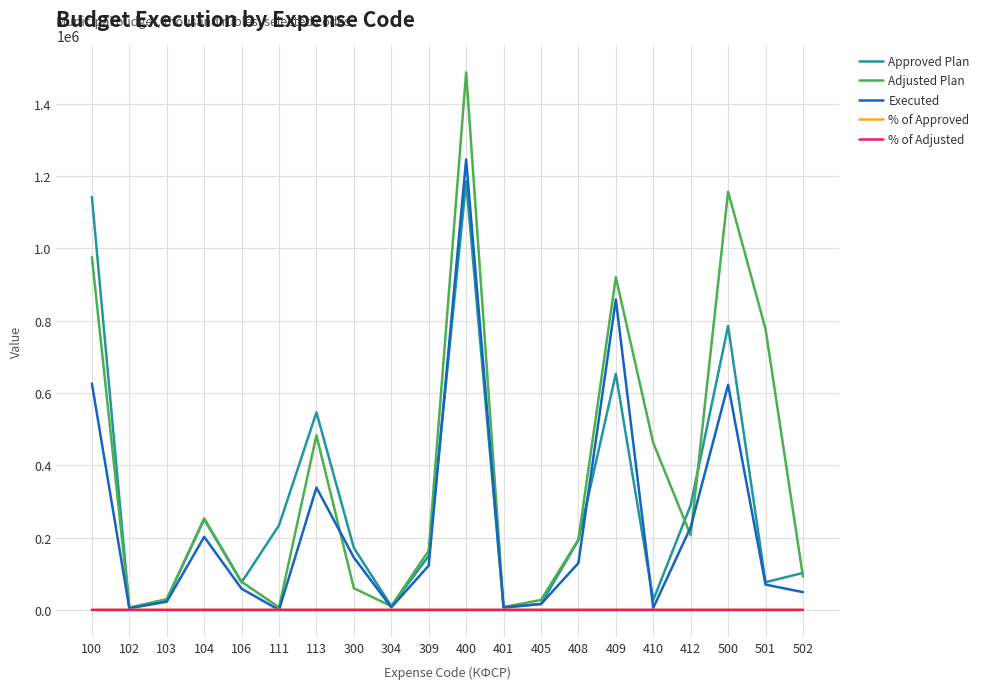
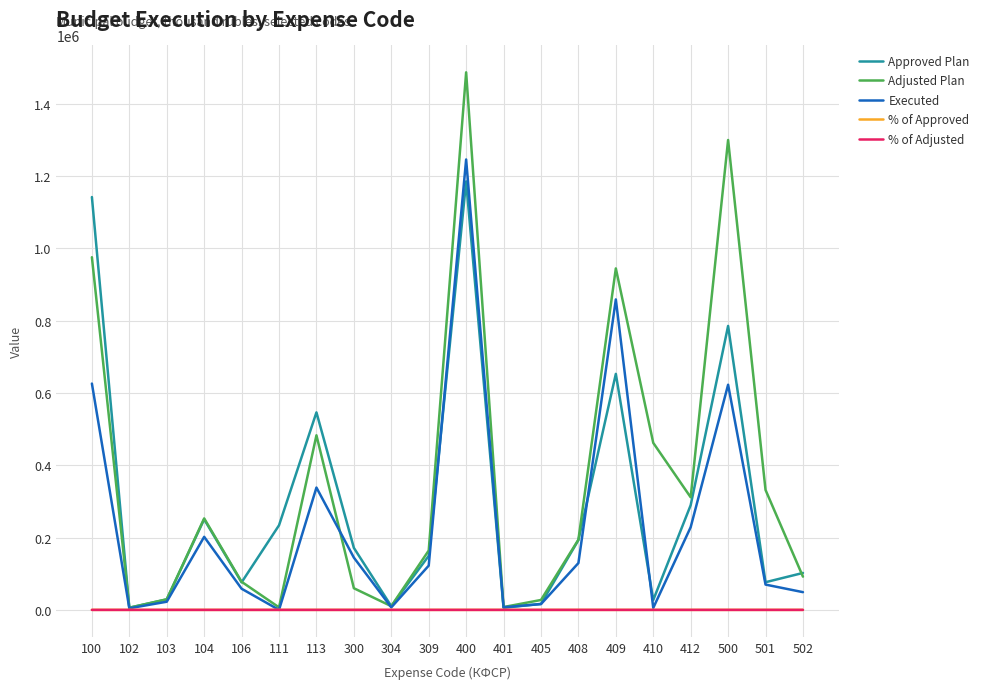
  {
    "Adjusted Plan": {
      "100": 980000,
      "113": 480000,
      "300": 60000,
      "309": 160000,
      "400": 1490000,
      "405": 30000,
-     "409": 920000,
+     "409": 940000,
      "410": 460000,
-     "412": 210000,
-     "500": 1160000,
-     "501": 780000,
+     "412": 310000,
+     "500": 1300000,
+     "501": 330000,
      "502": 90000
    },
    "% of Adjusted": {
      "100": 0,
      "103": 0,
      "104": 0,
      "106": 0,
      "113": 0,
      "300": 0,
      "309": 0,
      "400": 0,
      "405": 0,
      "408": 0,
      "409": 0,
      "412": 0,
      "500": 0,
      "501": 0,
      "502": 0
    }
  }
